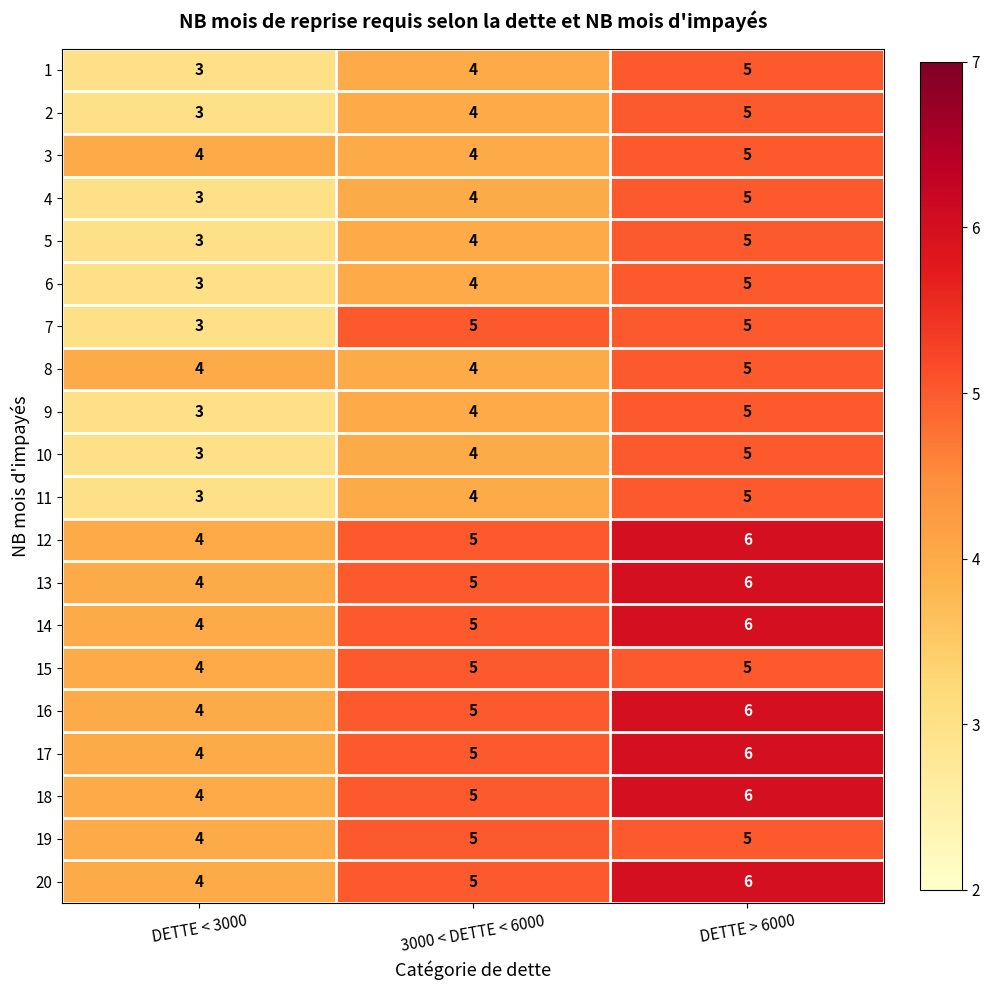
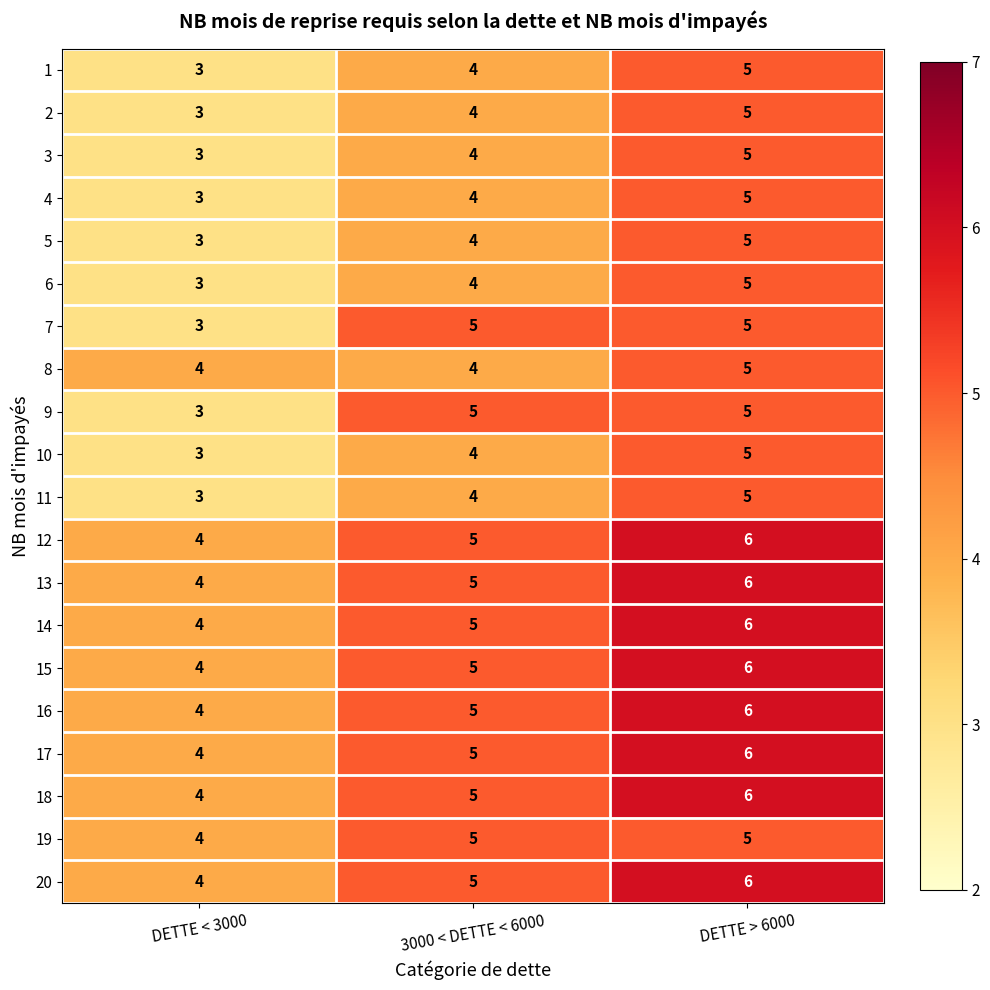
  {
    "1": {
      "DETTE < 3000": 3,
      "3000 < DETTE < 6000": 4,
      "DETTE > 6000": 5
    },
    "2": {
      "DETTE < 3000": 3,
      "3000 < DETTE < 6000": 4,
      "DETTE > 6000": 5
    },
    "3": {
-     "DETTE < 3000": 4,
+     "DETTE < 3000": 3,
      "3000 < DETTE < 6000": 4,
      "DETTE > 6000": 5
    },
    "4": {
      "DETTE < 3000": 3,
      "3000 < DETTE < 6000": 4,
      "DETTE > 6000": 5
    },
    "5": {
      "DETTE < 3000": 3,
      "3000 < DETTE < 6000": 4,
      "DETTE > 6000": 5
    },
    "6": {
      "DETTE < 3000": 3,
      "3000 < DETTE < 6000": 4,
      "DETTE > 6000": 5
    },
    "7": {
      "DETTE < 3000": 3,
      "3000 < DETTE < 6000": 5,
      "DETTE > 6000": 5
    },
    "8": {
      "DETTE < 3000": 4,
      "3000 < DETTE < 6000": 4,
      "DETTE > 6000": 5
    },
    "9": {
      "DETTE < 3000": 3,
-     "3000 < DETTE < 6000": 4,
+     "3000 < DETTE < 6000": 5,
      "DETTE > 6000": 5
    },
    "10": {
      "DETTE < 3000": 3,
      "3000 < DETTE < 6000": 4,
      "DETTE > 6000": 5
    },
    "11": {
      "DETTE < 3000": 3,
      "3000 < DETTE < 6000": 4,
      "DETTE > 6000": 5
    },
    "12": {
      "DETTE < 3000": 4,
      "3000 < DETTE < 6000": 5,
      "DETTE > 6000": 6
    },
    "13": {
      "DETTE < 3000": 4,
      "3000 < DETTE < 6000": 5,
      "DETTE > 6000": 6
    },
    "14": {
      "DETTE < 3000": 4,
      "3000 < DETTE < 6000": 5,
      "DETTE > 6000": 6
    },
    "15": {
      "DETTE < 3000": 4,
      "3000 < DETTE < 6000": 5,
-     "DETTE > 6000": 5
+     "DETTE > 6000": 6
    },
    "16": {
      "DETTE < 3000": 4,
      "3000 < DETTE < 6000": 5,
      "DETTE > 6000": 6
    },
    "17": {
      "DETTE < 3000": 4,
      "3000 < DETTE < 6000": 5,
      "DETTE > 6000": 6
    },
    "18": {
      "DETTE < 3000": 4,
      "3000 < DETTE < 6000": 5,
      "DETTE > 6000": 6
    },
    "19": {
      "DETTE < 3000": 4,
      "3000 < DETTE < 6000": 5,
      "DETTE > 6000": 5
    },
    "20": {
      "DETTE < 3000": 4,
      "3000 < DETTE < 6000": 5,
      "DETTE > 6000": 6
    }
  }
